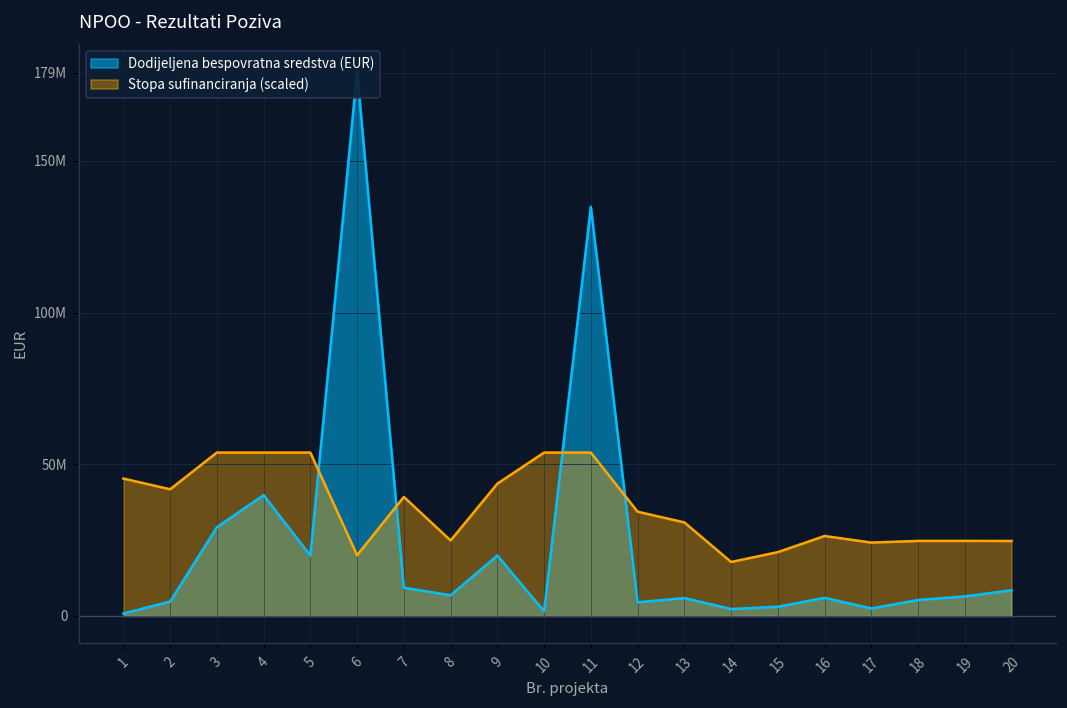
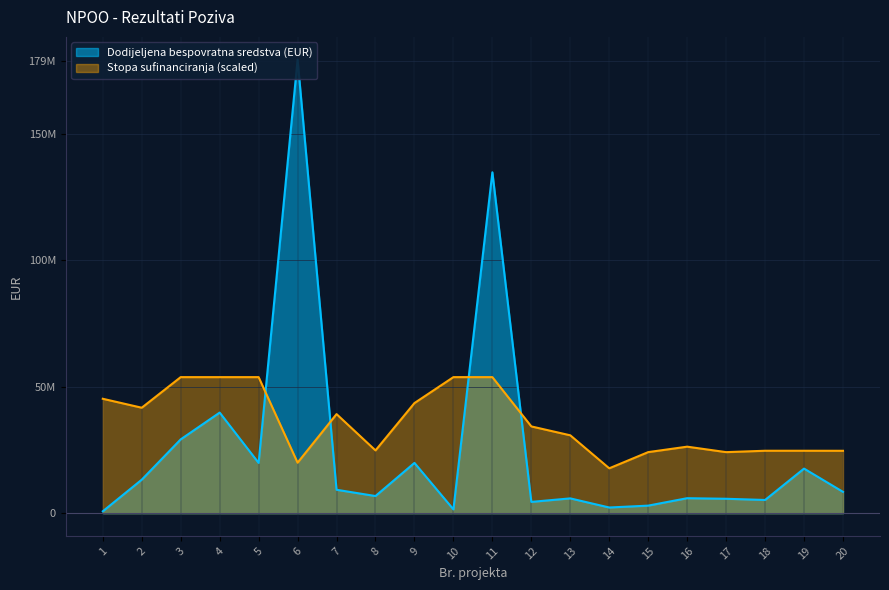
  {
    "Dodijeljena bespovratna sredstva (EUR)": {
      "1": 1000000,
-     "2": 5000000,
+     "2": 13000000,
      "3": 29000000,
      "4": 40000000,
      "5": 20000000,
      "7": 9000000,
      "8": 7000000,
      "9": 20000000,
      "10": 2000000,
      "11": 135000000,
      "12": 4000000,
      "13": 6000000,
      "14": 2000000,
      "15": 3000000,
      "16": 6000000,
-     "17": 2000000,
+     "17": 6000000,
      "18": 5000000,
-     "19": 6000000,
+     "19": 18000000,
      "20": 8000000
    },
    "Stopa sufinanciranja (scaled)": {
      "1": 45000000,
      "2": 42000000,
      "3": 54000000,
      "4": 54000000,
      "5": 54000000,
      "6": 20000000,
      "7": 39000000,
      "8": 25000000,
      "9": 44000000,
      "10": 54000000,
      "11": 54000000,
      "12": 34000000,
      "13": 31000000,
      "14": 18000000,
-     "15": 21000000,
+     "15": 24000000,
      "16": 26000000,
      "17": 24000000,
      "18": 25000000,
      "19": 25000000,
      "20": 25000000
    }
  }
